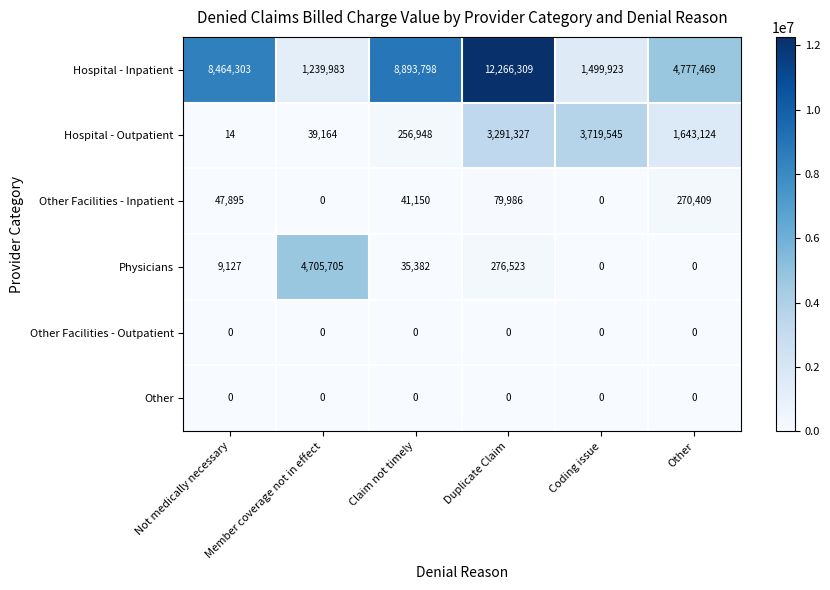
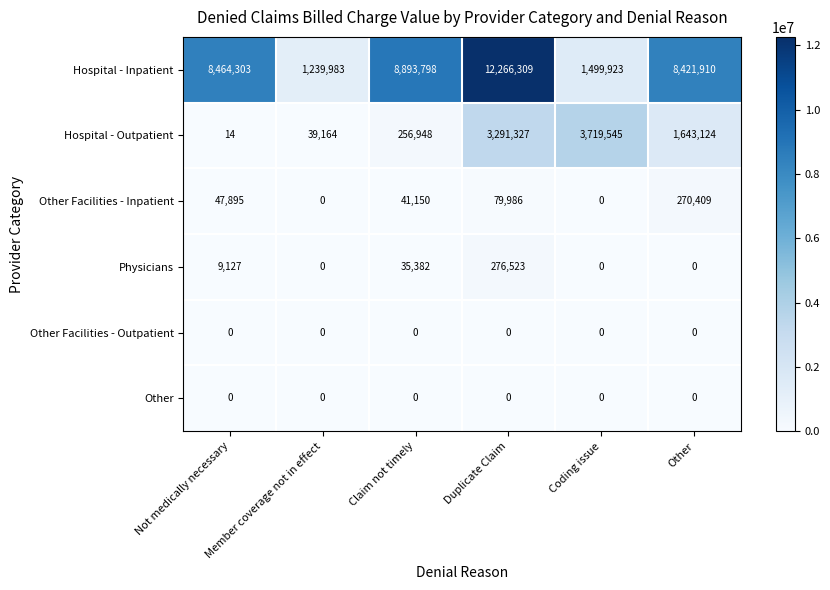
  {
    "Hospital - Inpatient": {
      "Not medically necessary": "8,464,303",
      "Member coverage not in effect": "1,239,983",
      "Claim not timely": "8,893,798",
      "Duplicate Claim": "12,266,309",
      "Coding issue": "1,499,923",
-     "Other": "4,777,469"
+     "Other": "8,421,910"
    },
    "Hospital - Outpatient": {
      "Not medically necessary": "14",
      "Member coverage not in effect": "39,164",
      "Claim not timely": "256,948",
      "Duplicate Claim": "3,291,327",
      "Coding issue": "3,719,545",
      "Other": "1,643,124"
    },
    "Other Facilities - Inpatient": {
      "Not medically necessary": "47,895",
      "Member coverage not in effect": "0",
      "Claim not timely": "41,150",
      "Duplicate Claim": "79,986",
      "Coding issue": "0",
      "Other": "270,409"
    },
    "Physicians": {
      "Not medically necessary": "9,127",
-     "Member coverage not in effect": "4,705,705",
+     "Member coverage not in effect": "0",
      "Claim not timely": "35,382",
      "Duplicate Claim": "276,523",
      "Coding issue": "0",
      "Other": "0"
    },
    "Other Facilities - Outpatient": {
      "Not medically necessary": "0",
      "Member coverage not in effect": "0",
      "Claim not timely": "0",
      "Duplicate Claim": "0",
      "Coding issue": "0",
      "Other": "0"
    },
    "Other": {
      "Not medically necessary": "0",
      "Member coverage not in effect": "0",
      "Claim not timely": "0",
      "Duplicate Claim": "0",
      "Coding issue": "0",
      "Other": "0"
    }
  }
